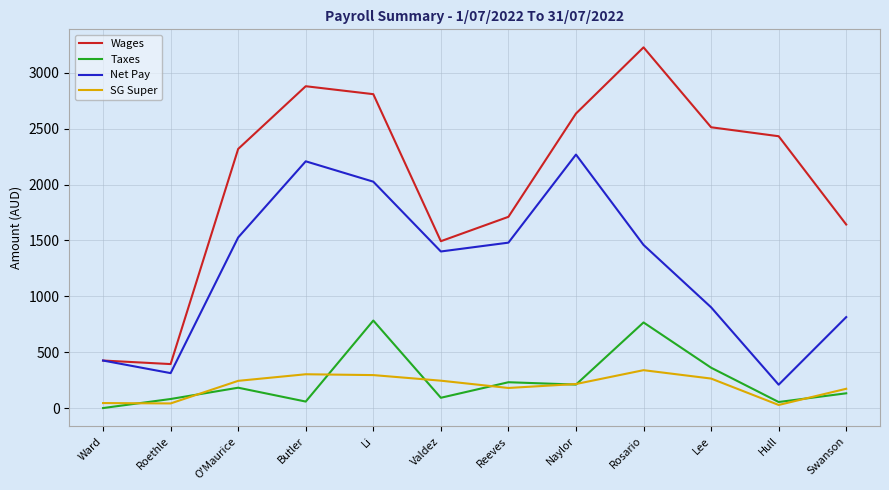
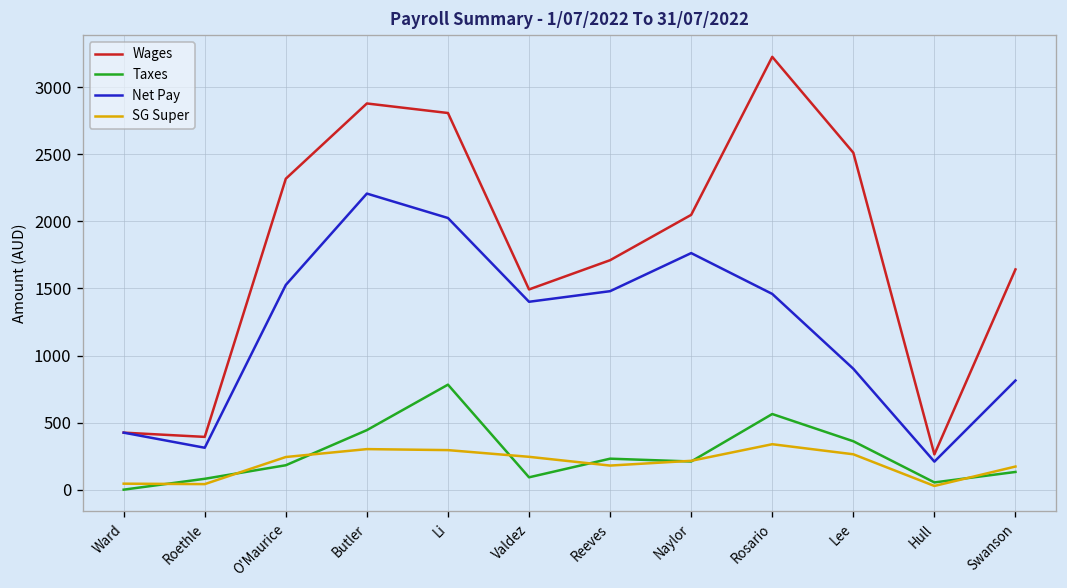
  {
    "Wages": {
      "Roethle": 390,
      "O'Maurice": 2320,
      "Butler": 2880,
      "Li": 2810,
      "Valdez": 1490,
      "Reeves": 1710,
-     "Naylor": 2640,
+     "Naylor": 2050,
      "Rosario": 3230,
      "Lee": 2510,
-     "Hull": 2430,
+     "Hull": 260,
      "Swanson": 1640
    },
    "Taxes": {
      "Ward": 0,
      "Roethle": 80,
      "O'Maurice": 180,
-     "Butler": 60,
+     "Butler": 440,
      "Li": 780,
      "Valdez": 90,
      "Reeves": 230,
-     "Rosario": 770,
+     "Rosario": 560,
      "Lee": 360,
      "Hull": 50,
      "Swanson": 130
    },
    "Net Pay": {
      "Roethle": 310,
      "O'Maurice": 1530,
      "Butler": 2210,
      "Li": 2030,
      "Valdez": 1400,
      "Reeves": 1480,
-     "Naylor": 2270,
+     "Naylor": 1760,
      "Rosario": 1460,
      "Lee": 900,
      "Hull": 210,
      "Swanson": 810
    },
    "SG Super": {
      "Ward": 40,
      "Roethle": 40,
      "O'Maurice": 240,
      "Butler": 300,
      "Li": 290,
      "Valdez": 240,
      "Reeves": 180,
      "Rosario": 340,
      "Lee": 260,
      "Hull": 30,
      "Swanson": 170
    }
  }
